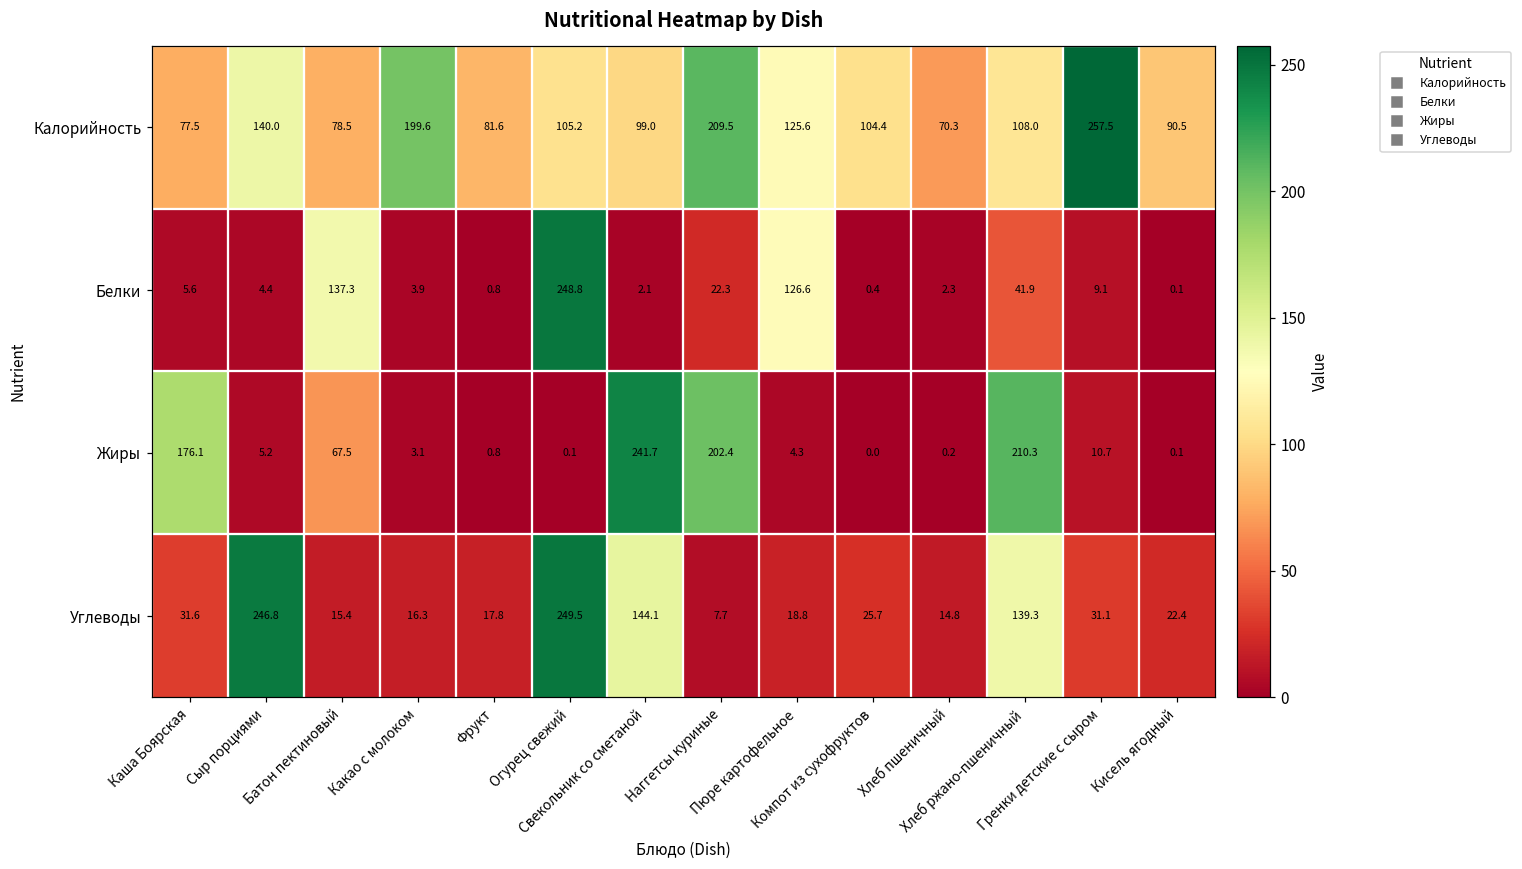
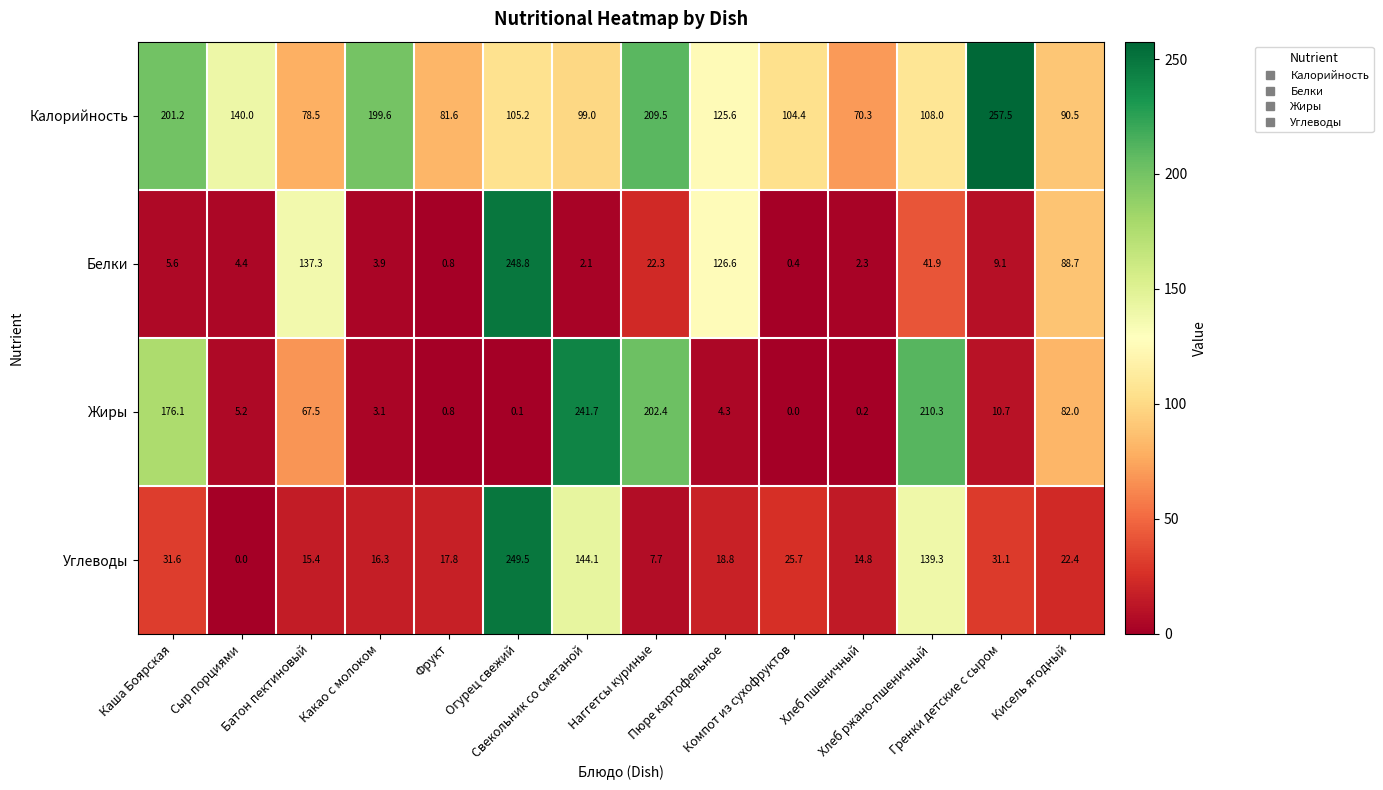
  {
    "Калорийность": {
-     "Каша Боярская": 77.5,
+     "Каша Боярская": 201.2,
      "Сыр порциями": 140.0,
      "Батон пектиновый": 78.5,
      "Какао с молоком": 199.6,
      "Фрукт": 81.6,
      "Огурец свежий": 105.2,
      "Свекольник со сметаной": 99.0,
      "Наггетсы куриные": 209.5,
      "Пюре картофельное": 125.6,
      "Компот из сухофруктов": 104.4,
      "Хлеб пшеничный": 70.3,
      "Хлеб ржано-пшеничный": 108.0,
      "Гренки детские с сыром": 257.5,
      "Кисель ягодный": 90.5
    },
    "Белки": {
      "Каша Боярская": 5.6,
      "Сыр порциями": 4.4,
      "Батон пектиновый": 137.3,
      "Какао с молоком": 3.9,
      "Фрукт": 0.8,
      "Огурец свежий": 248.8,
      "Свекольник со сметаной": 2.1,
      "Наггетсы куриные": 22.3,
      "Пюре картофельное": 126.6,
      "Компот из сухофруктов": 0.4,
      "Хлеб пшеничный": 2.3,
      "Хлеб ржано-пшеничный": 41.9,
      "Гренки детские с сыром": 9.1,
-     "Кисель ягодный": 0.1
+     "Кисель ягодный": 88.7
    },
    "Жиры": {
      "Каша Боярская": 176.1,
      "Сыр порциями": 5.2,
      "Батон пектиновый": 67.5,
      "Какао с молоком": 3.1,
      "Фрукт": 0.8,
      "Огурец свежий": 0.1,
      "Свекольник со сметаной": 241.7,
      "Наггетсы куриные": 202.4,
      "Пюре картофельное": 4.3,
      "Компот из сухофруктов": 0.0,
      "Хлеб пшеничный": 0.2,
      "Хлеб ржано-пшеничный": 210.3,
      "Гренки детские с сыром": 10.7,
-     "Кисель ягодный": 0.1
+     "Кисель ягодный": 82.0
    },
    "Углеводы": {
      "Каша Боярская": 31.6,
-     "Сыр порциями": 246.8,
+     "Сыр порциями": 0.0,
      "Батон пектиновый": 15.4,
      "Какао с молоком": 16.3,
      "Фрукт": 17.8,
      "Огурец свежий": 249.5,
      "Свекольник со сметаной": 144.1,
      "Наггетсы куриные": 7.7,
      "Пюре картофельное": 18.8,
      "Компот из сухофруктов": 25.7,
      "Хлеб пшеничный": 14.8,
      "Хлеб ржано-пшеничный": 139.3,
      "Гренки детские с сыром": 31.1,
      "Кисель ягодный": 22.4
    }
  }
